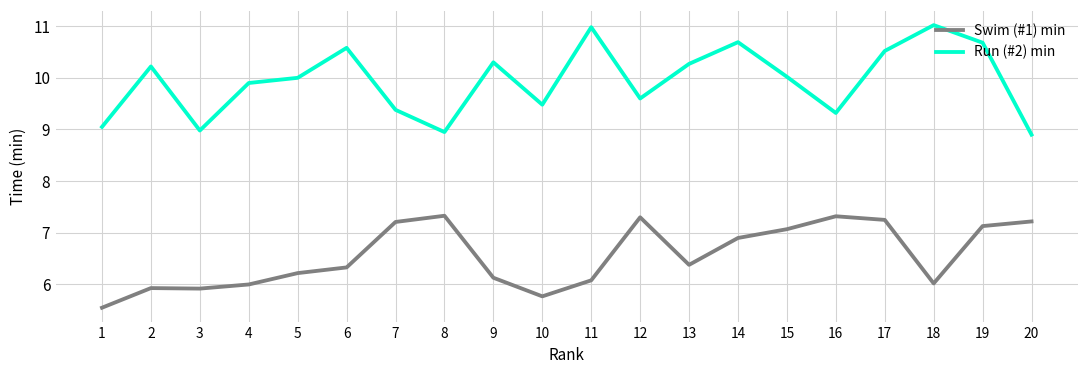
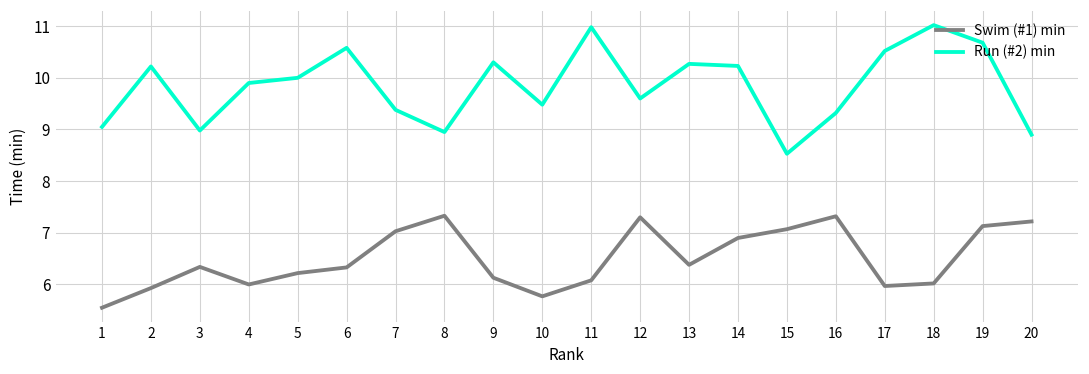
  {
    "Swim (#1) min": {
      "1": 5.6,
      "2": 5.9,
-     "3": 5.9,
+     "3": 6.3,
      "4": 6.0,
      "5": 6.2,
      "6": 6.3,
-     "7": 7.2,
+     "7": 7.0,
      "8": 7.3,
      "9": 6.1,
      "10": 5.8,
      "11": 6.1,
      "12": 7.3,
      "13": 6.4,
      "14": 6.9,
      "15": 7.1,
      "16": 7.3,
-     "17": 7.3,
+     "17": 6.0,
      "18": 6.0,
      "19": 7.1,
      "20": 7.2
    },
    "Run (#2) min": {
      "1": 9.1,
      "2": 10.2,
      "3": 9.0,
      "4": 9.9,
      "5": 10.0,
      "6": 10.6,
      "7": 9.4,
      "8": 9.0,
      "9": 10.3,
      "10": 9.5,
      "11": 11.0,
      "12": 9.6,
      "13": 10.3,
-     "14": 10.7,
-     "15": 10.0,
+     "14": 10.2,
+     "15": 8.5,
      "16": 9.3,
      "17": 10.5,
      "18": 11.0,
      "19": 10.7,
      "20": 8.9
    }
  }
